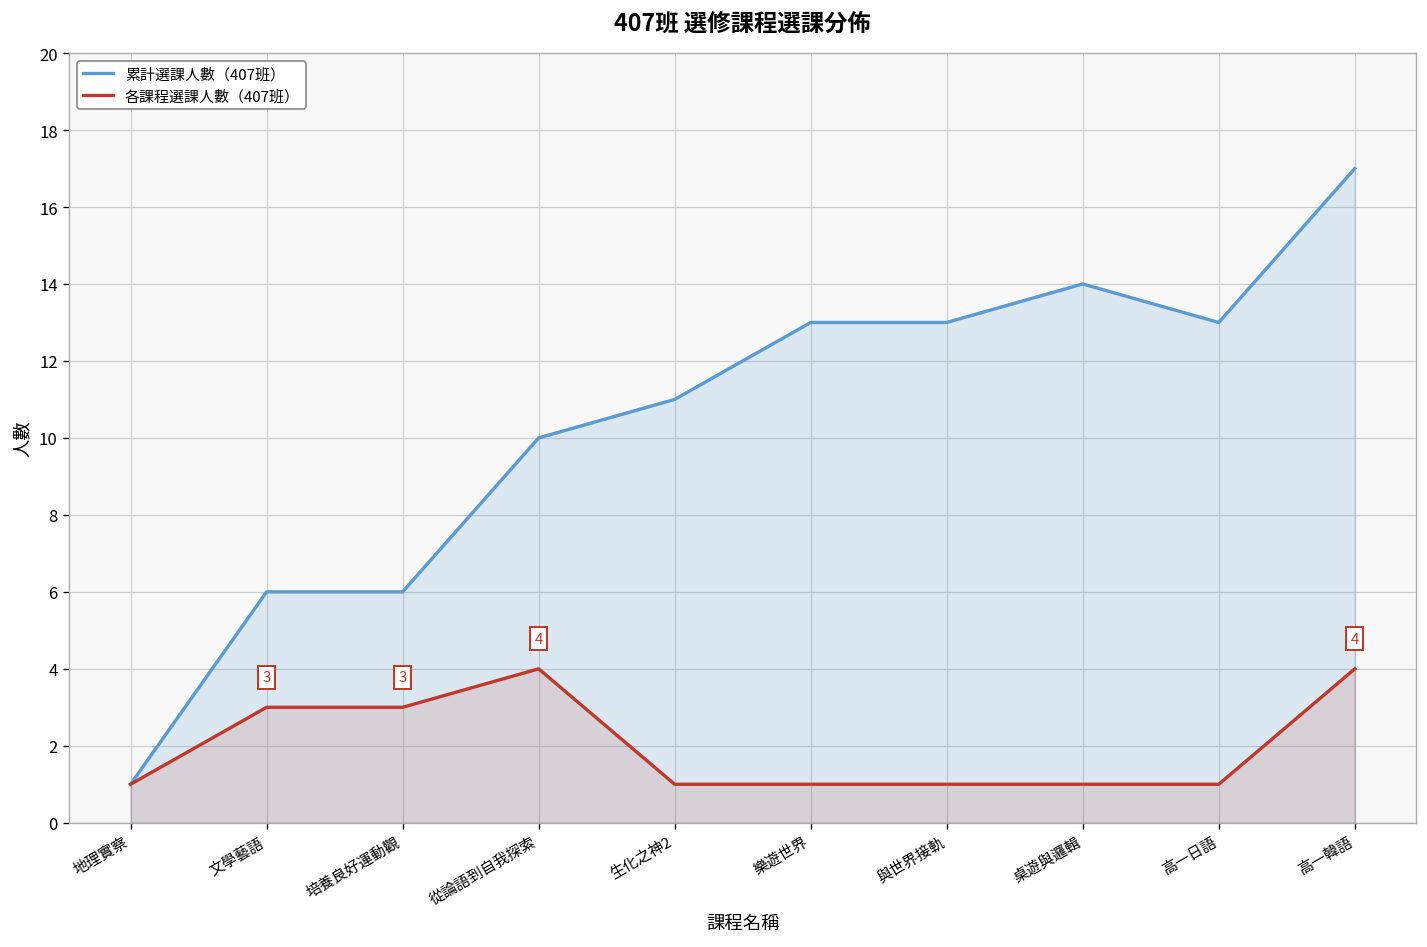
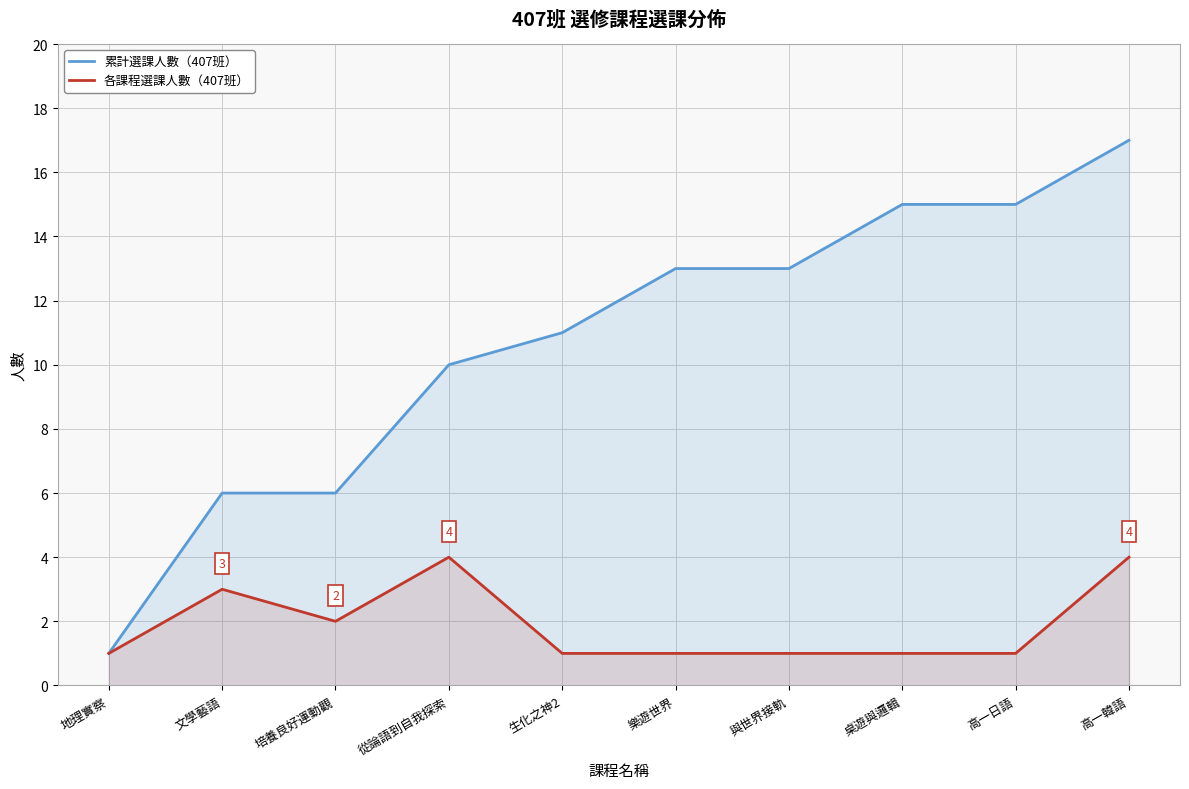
  {
    "累計選課人數（407班）": {
      "文學藝語": 6,
      "培養良好運動觀": 6,
      "從論語到自我探索": 10,
      "生化之神2": 11,
      "樂遊世界": 13,
      "與世界接軌": 13,
-     "桌遊與邏輯": 14,
-     "高一日語": 13,
+     "桌遊與邏輯": 15,
+     "高一日語": 15,
      "高一韓語": 17
    },
    "各課程選課人數（407班）": {
-     "培養良好運動觀": 3
+     "培養良好運動觀": 2
    }
  }
